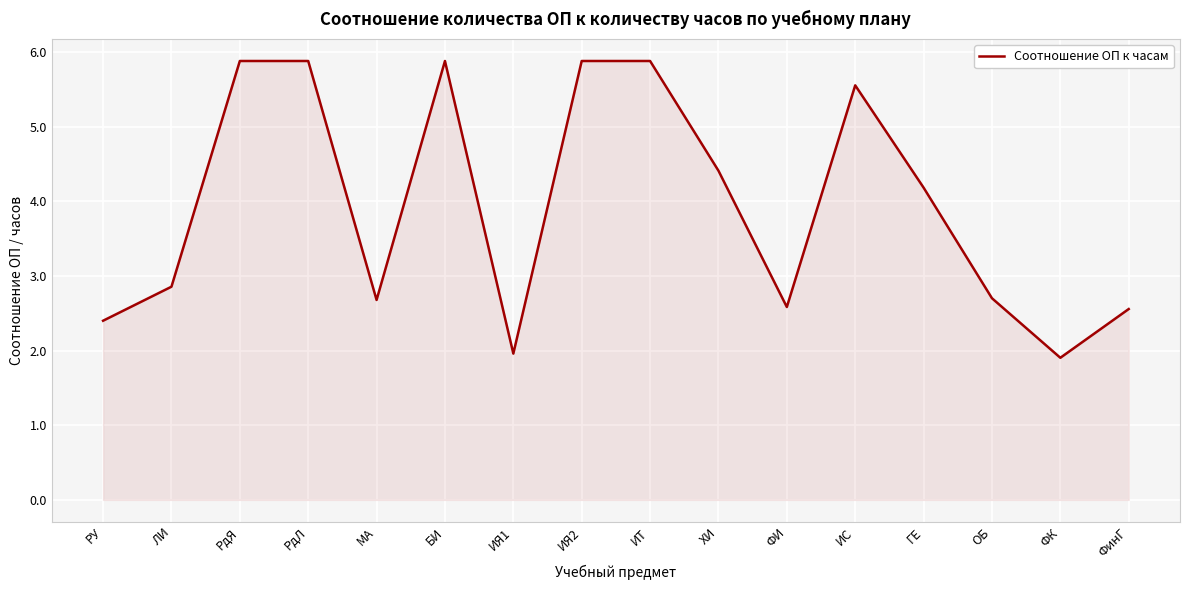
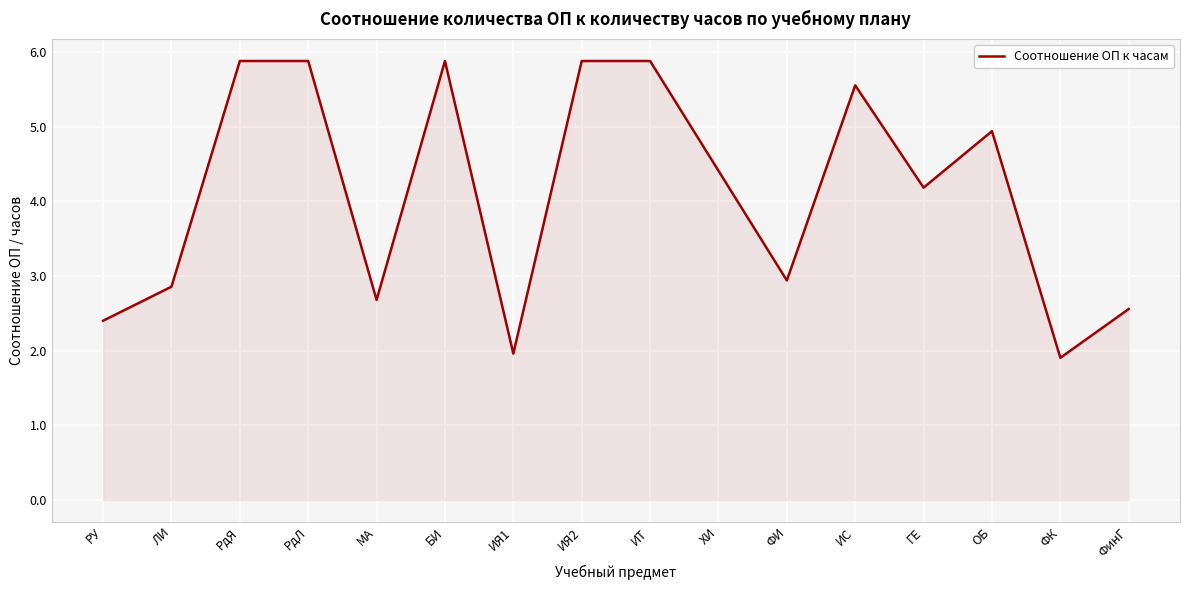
  {
    "РУ": 2.4,
    "ЛИ": 2.9,
    "РдЯ": 5.9,
    "РдЛ": 5.9,
    "МА": 2.7,
    "БИ": 5.9,
    "ИЯ1": 2.0,
    "ИЯ2": 5.9,
    "ИТ": 5.9,
    "ХИ": 4.4,
-   "ФИ": 2.6,
+   "ФИ": 2.9,
    "ИС": 5.6,
    "ГЕ": 4.2,
-   "ОБ": 2.7,
+   "ОБ": 4.9,
    "ФК": 1.9,
    "ФинГ": 2.6
  }
